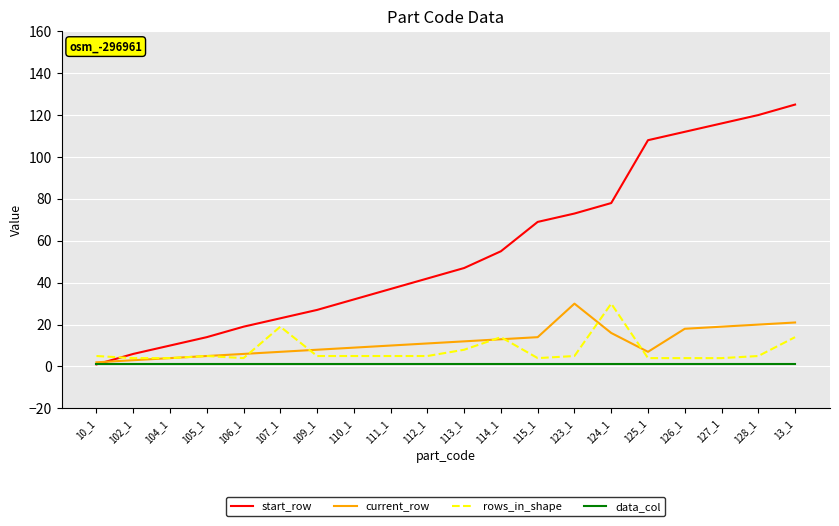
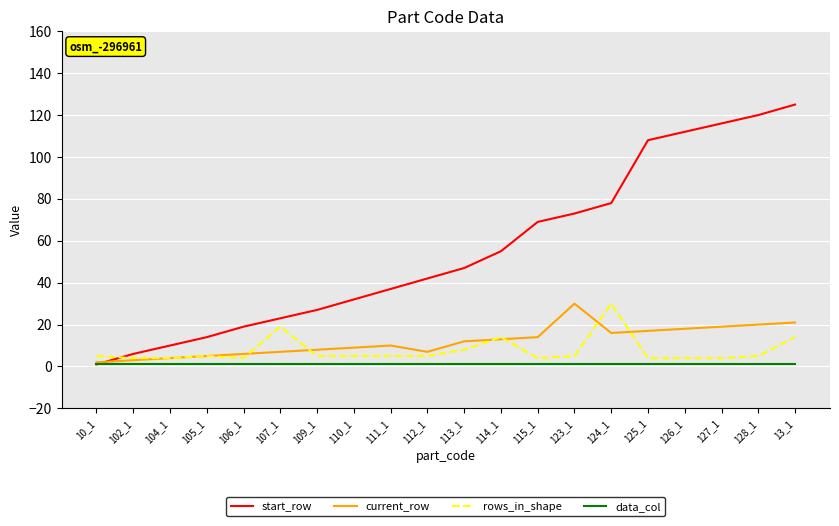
  {
    "start_row": {
      "102_1": 6,
      "104_1": 10,
      "105_1": 14,
      "106_1": 19,
      "107_1": 23,
      "109_1": 27,
      "110_1": 32,
      "111_1": 37,
      "112_1": 42,
      "113_1": 47,
      "114_1": 55,
      "115_1": 69,
      "123_1": 73,
      "124_1": 78,
      "125_1": 108,
      "126_1": 112,
      "127_1": 116,
      "128_1": 120,
      "13_1": 125
    },
    "current_row": {
      "106_1": 6,
      "107_1": 7,
      "109_1": 8,
      "110_1": 9,
      "111_1": 10,
-     "112_1": 11,
+     "112_1": 7,
      "113_1": 12,
      "115_1": 14,
      "123_1": 30,
      "124_1": 16,
-     "125_1": 7,
+     "125_1": 17,
      "126_1": 18,
      "127_1": 19,
      "128_1": 20,
      "13_1": 21
    },
    "rows_in_shape": {
      "10_1": 5,
      "106_1": 4,
      "107_1": 19,
      "109_1": 5,
      "110_1": 5,
      "111_1": 5,
      "112_1": 5,
      "113_1": 8,
      "115_1": 4,
      "123_1": 5,
      "124_1": 30,
      "125_1": 4,
      "126_1": 4,
      "127_1": 4,
      "128_1": 5,
      "13_1": 14
    },
    "data_col": {
      "102_1": 1,
      "104_1": 1,
      "105_1": 1,
      "106_1": 1,
      "107_1": 1,
      "109_1": 1,
      "110_1": 1,
      "111_1": 1,
      "112_1": 1,
      "113_1": 1,
      "114_1": 1,
      "115_1": 1,
      "123_1": 1,
      "124_1": 1,
      "125_1": 1,
      "126_1": 1,
      "127_1": 1,
      "128_1": 1,
      "13_1": 1
    }
  }
